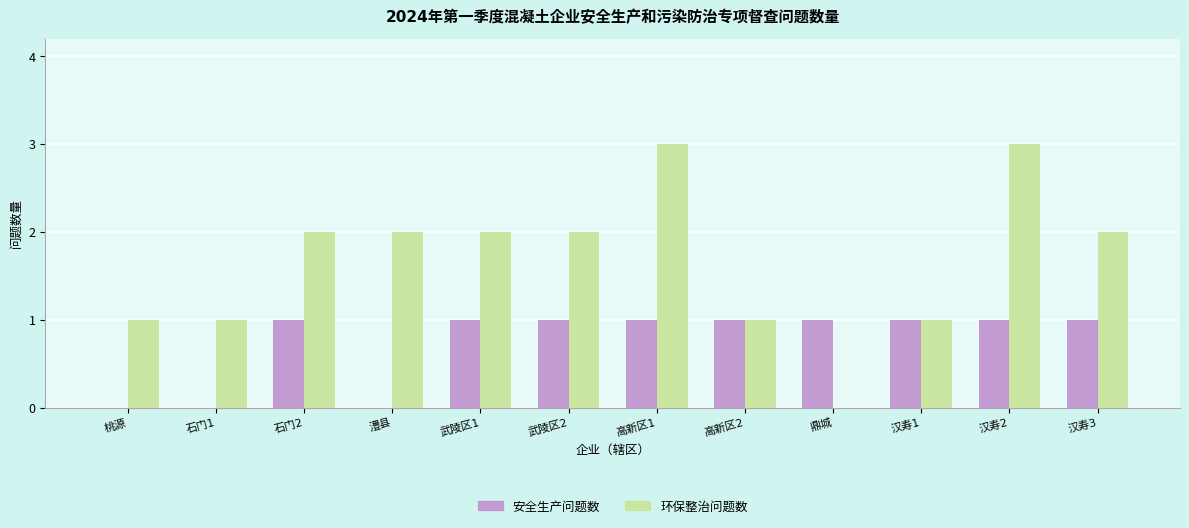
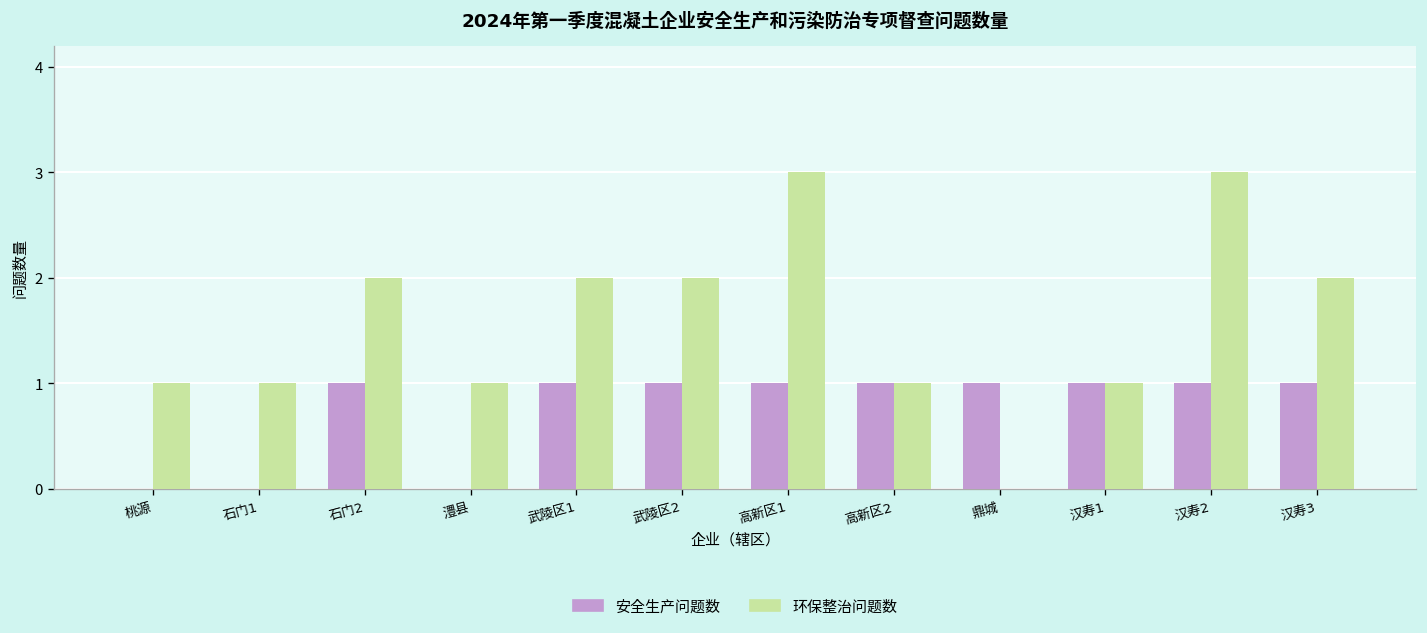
  {
    "安全生产问题数": {
      "桃源": 0,
      "石门1": 0,
      "石门2": 1,
      "澧县": 0,
      "武陵区1": 1,
      "武陵区2": 1,
      "高新区1": 1,
      "高新区2": 1,
      "鼎城": 1,
      "汉寿1": 1,
      "汉寿2": 1,
      "汉寿3": 1
    },
    "环保整治问题数": {
      "桃源": 1,
      "石门1": 1,
      "石门2": 2,
-     "澧县": 2,
+     "澧县": 1,
      "武陵区1": 2,
      "武陵区2": 2,
      "高新区1": 3,
      "高新区2": 1,
      "鼎城": 0,
      "汉寿1": 1,
      "汉寿2": 3,
      "汉寿3": 2
    }
  }
